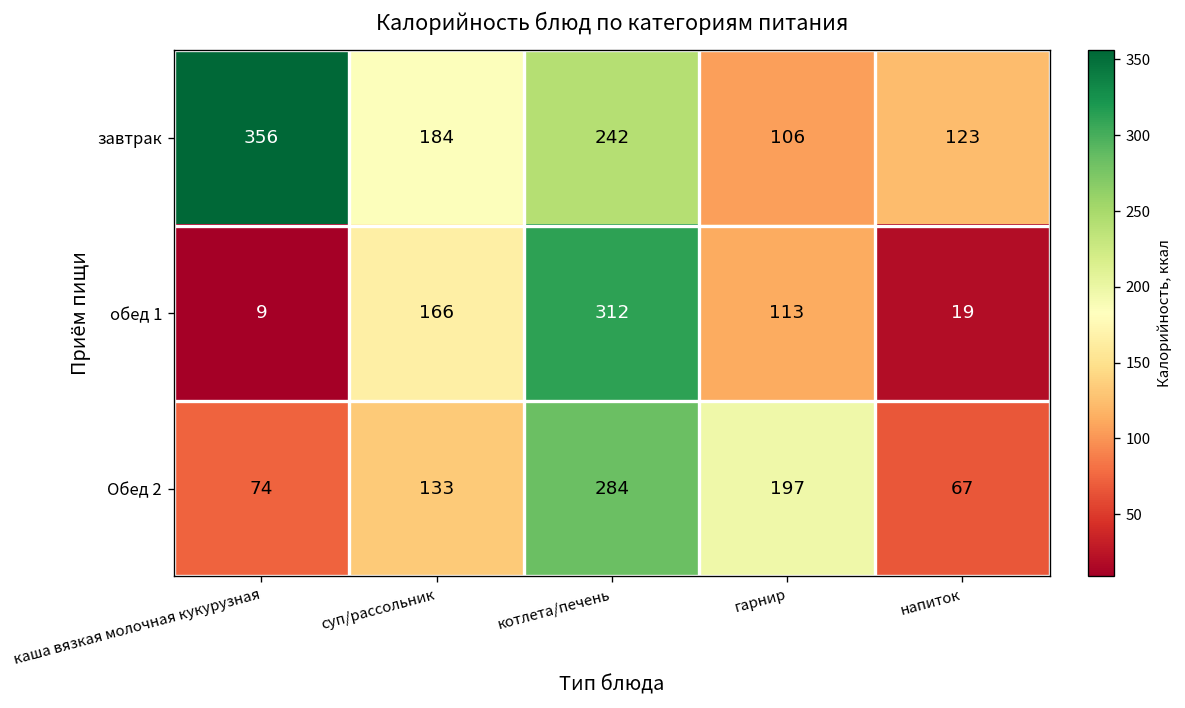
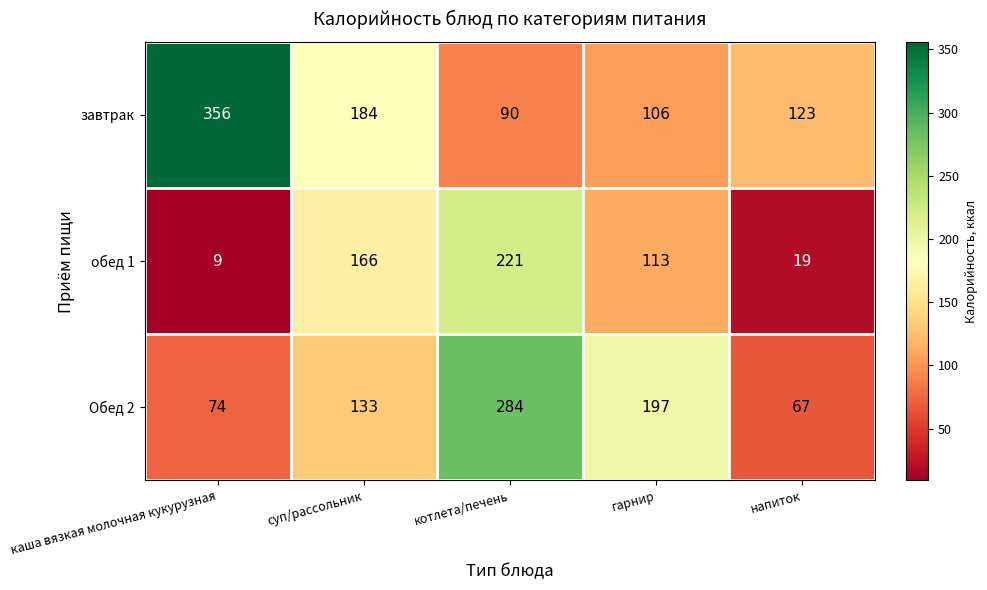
  {
    "завтрак": {
      "каша вязкая молочная кукурузная": 356,
      "суп/рассольник": 184,
-     "котлета/печень": 242,
+     "котлета/печень": 90,
      "гарнир": 106,
      "напиток": 123
    },
    "обед 1": {
      "каша вязкая молочная кукурузная": 9,
      "суп/рассольник": 166,
-     "котлета/печень": 312,
+     "котлета/печень": 221,
      "гарнир": 113,
      "напиток": 19
    },
    "Обед 2": {
      "каша вязкая молочная кукурузная": 74,
      "суп/рассольник": 133,
      "котлета/печень": 284,
      "гарнир": 197,
      "напиток": 67
    }
  }
